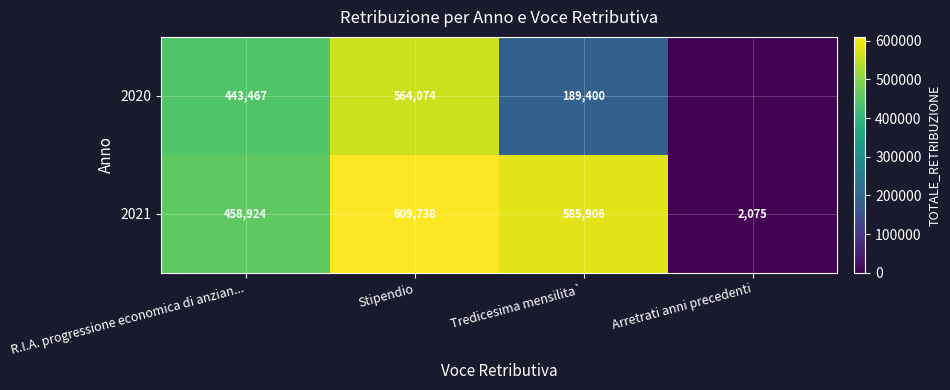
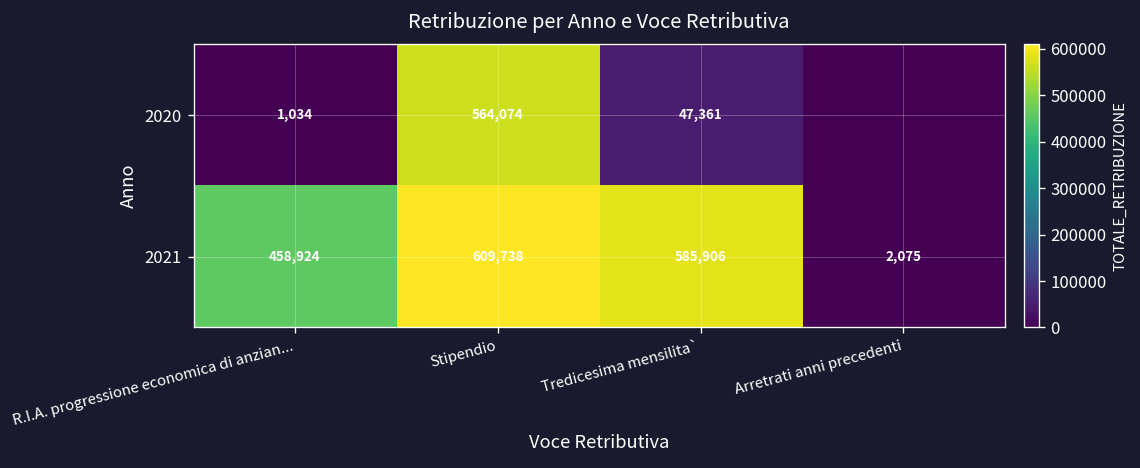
  {
    "2020": {
-     "R.I.A. progressione economica di anzian...": "443,467",
+     "R.I.A. progressione economica di anzian...": "1,034",
      "Stipendio": "564,074",
-     "Tredicesima mensilita`": "189,400"
+     "Tredicesima mensilita`": "47,361"
    },
    "2021": {
      "R.I.A. progressione economica di anzian...": "458,924",
      "Stipendio": "609,738",
      "Tredicesima mensilita`": "585,906",
      "Arretrati anni precedenti": "2,075"
    }
  }
